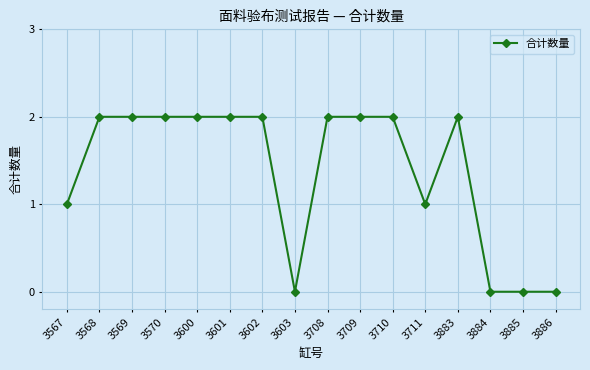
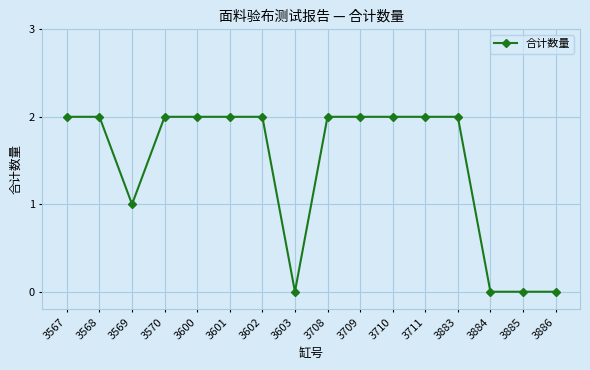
  {
-   "3567": 1,
+   "3567": 2,
    "3568": 2,
-   "3569": 2,
+   "3569": 1,
    "3570": 2,
    "3600": 2,
    "3601": 2,
    "3602": 2,
    "3603": 0,
    "3708": 2,
    "3709": 2,
    "3710": 2,
-   "3711": 1,
+   "3711": 2,
    "3883": 2,
    "3884": 0,
    "3885": 0,
    "3886": 0
  }
